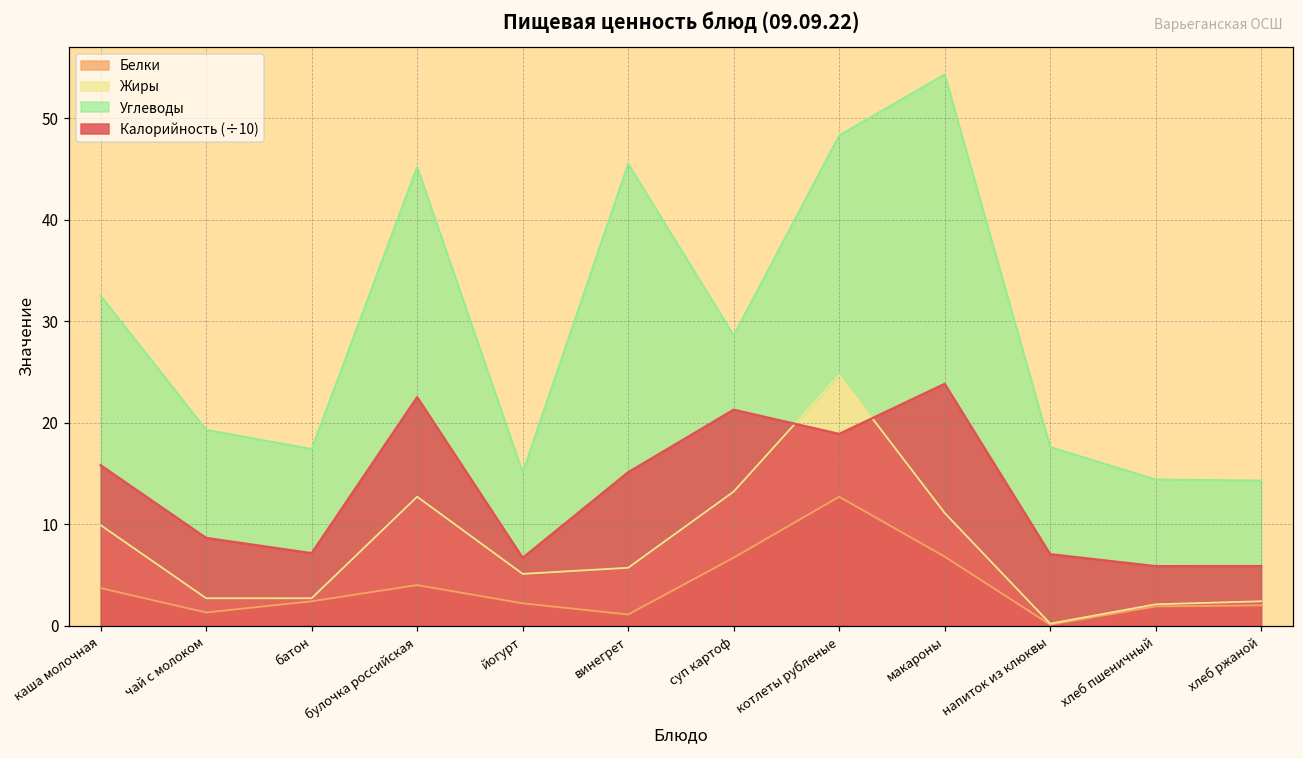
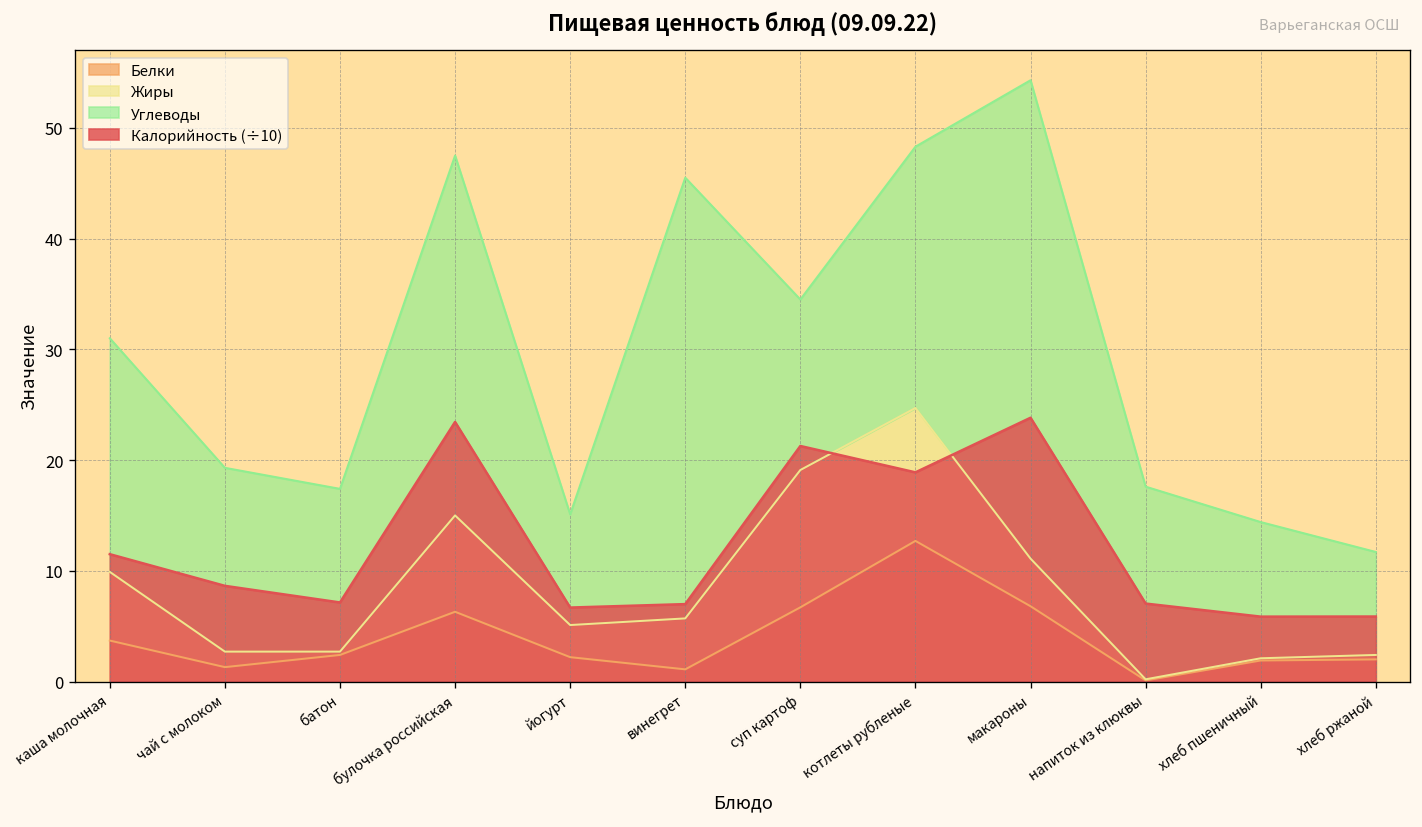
  {
    "Белки": {
      "каша молочная": 4,
      "чай с молоком": 1,
      "батон": 2,
-     "булочка российская": 4,
+     "булочка российская": 6,
      "йогурт": 2,
      "винегрет": 1,
      "суп картоф": 7,
      "котлеты рубленые": 13,
      "макароны": 7,
      "хлеб ржаной": 2
    },
    "Жиры": {
      "каша молочная": 6,
      "чай с молоком": 1,
      "батон": 0,
      "булочка российская": 9,
      "йогурт": 3,
      "винегрет": 5,
-     "суп картоф": 6,
+     "суп картоф": 12,
      "котлеты рубленые": 12,
      "макароны": 4,
      "хлеб ржаной": 0
    },
    "Углеводы": {
-     "каша молочная": 23,
+     "каша молочная": 21,
      "чай с молоком": 17,
      "батон": 15,
      "булочка российская": 33,
      "йогурт": 10,
      "винегрет": 40,
      "суп картоф": 15,
      "котлеты рубленые": 24,
      "макароны": 43,
      "напиток из клюквы": 17,
      "хлеб пшеничный": 12,
-     "хлеб ржаной": 12
+     "хлеб ржаной": 9
    },
    "Калорийность (÷10)": {
-     "каша молочная": 16,
+     "каша молочная": 12,
      "чай с молоком": 9,
      "батон": 7,
-     "булочка российская": 22.5,
+     "булочка российская": 23.4,
      "йогурт": 7,
-     "винегрет": 15,
+     "винегрет": 7,
      "суп картоф": 21,
      "котлеты рубленые": 19,
      "макароны": 24,
      "напиток из клюквы": 7,
      "хлеб пшеничный": 6,
      "хлеб ржаной": 6
    }
  }
